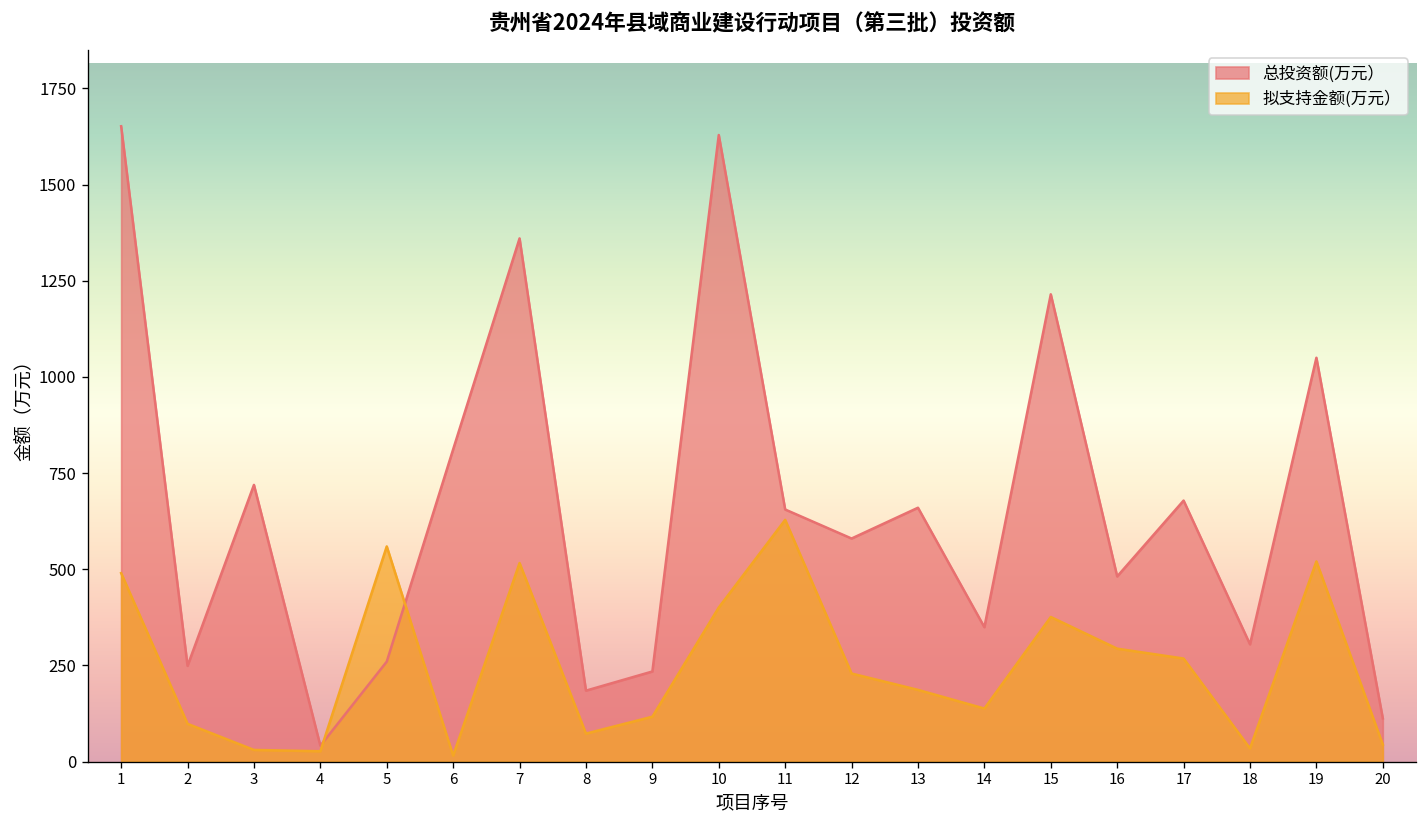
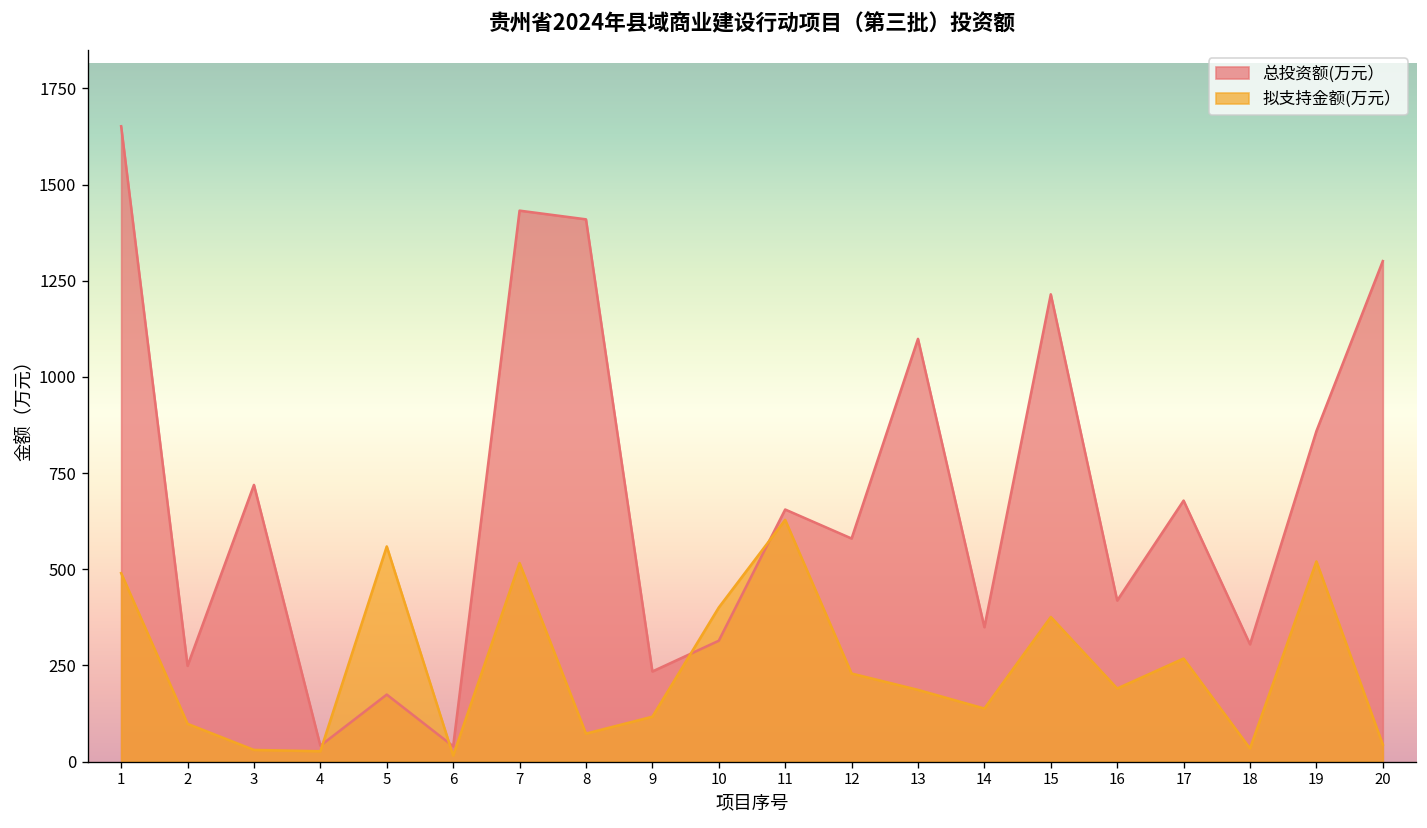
  {
    "总投资额(万元）": {
      "1": 1650,
      "2": 250,
      "3": 720,
      "4": 40,
-     "5": 260,
-     "6": 810,
-     "7": 1360,
-     "8": 180,
+     "5": 170,
+     "6": 40,
+     "7": 1430,
+     "8": 1410,
      "9": 230,
-     "10": 1630,
+     "10": 310,
      "11": 660,
      "12": 580,
-     "13": 660,
+     "13": 1100,
      "14": 350,
      "15": 1210,
-     "16": 480,
+     "16": 420,
      "17": 680,
      "18": 300,
-     "19": 1050,
-     "20": 110
+     "19": 860,
+     "20": 1300
    },
    "拟支持金额(万元）": {
      "1": 490,
      "2": 100,
      "3": 30,
      "4": 30,
      "5": 560,
      "6": 20,
      "7": 520,
      "8": 70,
      "9": 120,
      "10": 400,
      "11": 630,
      "12": 230,
      "13": 190,
      "14": 140,
      "15": 380,
-     "16": 290,
+     "16": 190,
      "17": 270,
      "18": 30,
      "19": 520,
      "20": 40
    }
  }
